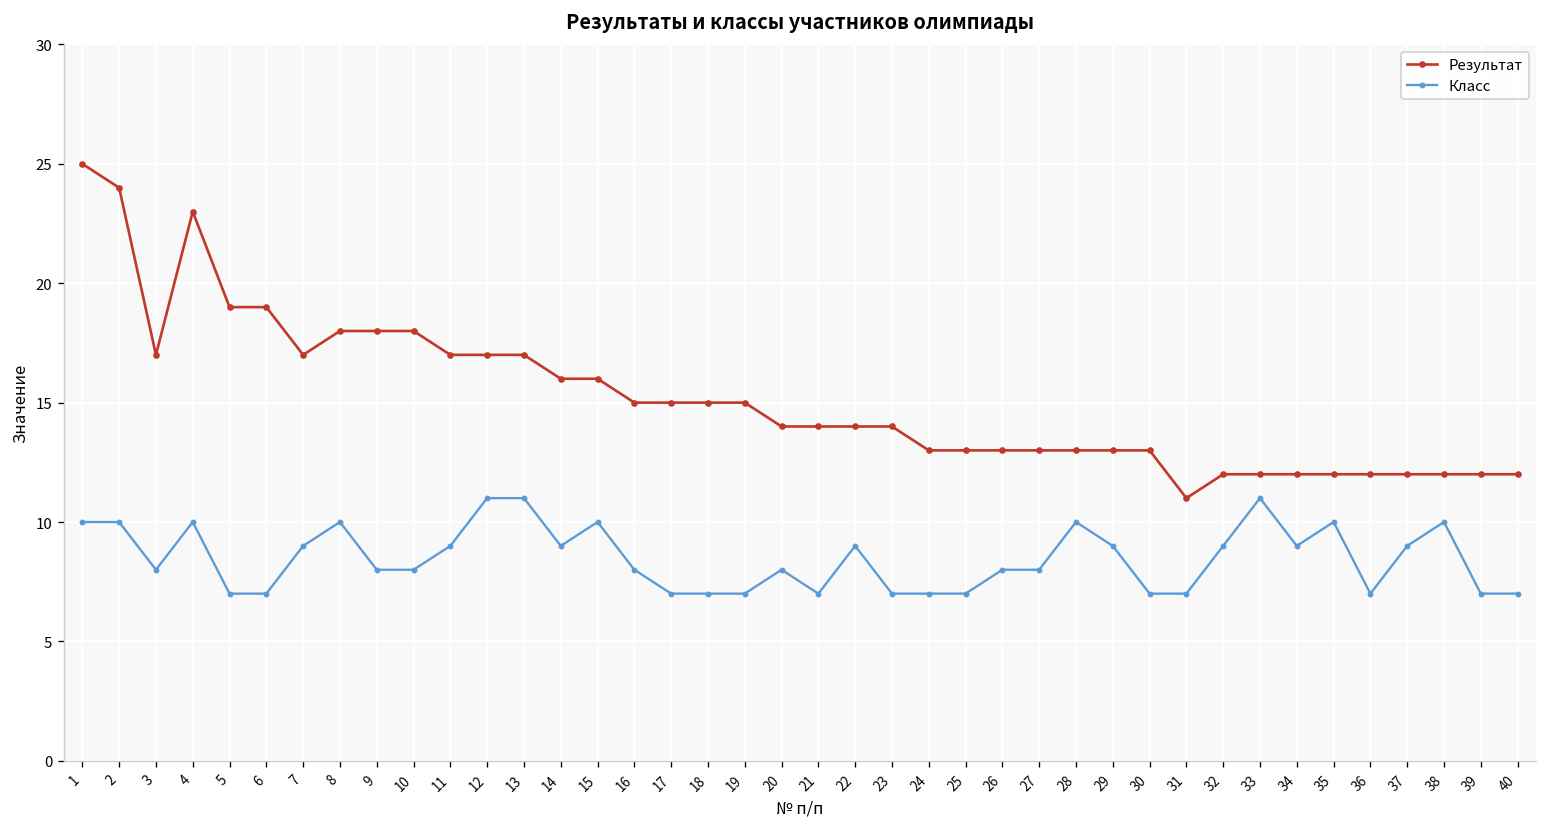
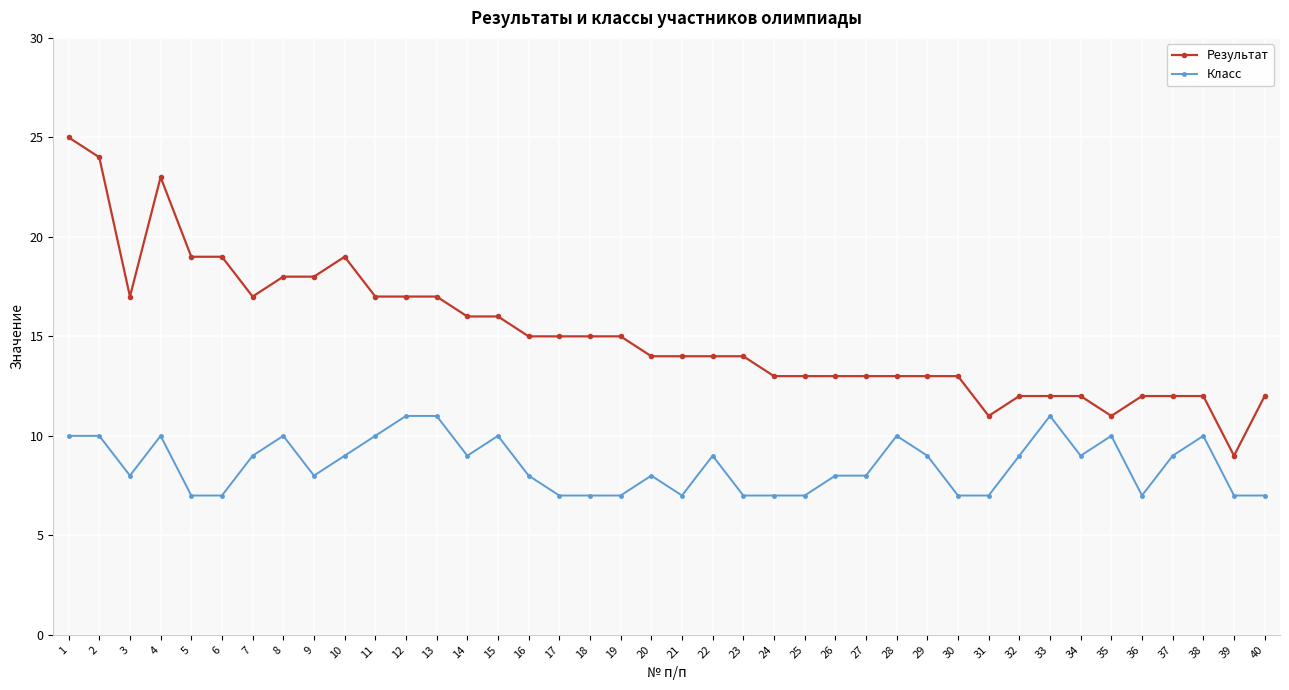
  {
    "Результат": {
      "1": 25,
      "2": 24,
      "3": 17,
      "4": 23,
      "5": 19,
      "6": 19,
      "7": 17,
      "8": 18,
      "9": 18,
-     "10": 18,
+     "10": 19,
      "11": 17,
      "12": 17,
      "13": 17,
      "14": 16,
      "15": 16,
      "16": 15,
      "17": 15,
      "18": 15,
      "19": 15,
      "20": 14,
      "21": 14,
      "22": 14,
      "23": 14,
      "24": 13,
      "25": 13,
      "26": 13,
      "27": 13,
      "28": 13,
      "29": 13,
      "30": 13,
      "31": 11,
      "32": 12,
      "33": 12,
      "34": 12,
-     "35": 12,
+     "35": 11,
      "36": 12,
      "37": 12,
      "38": 12,
-     "39": 12,
+     "39": 9,
      "40": 12
    },
    "Класс": {
      "1": 10,
      "2": 10,
      "3": 8,
      "4": 10,
      "5": 7,
      "6": 7,
      "7": 9,
      "8": 10,
      "9": 8,
-     "10": 8,
-     "11": 9,
+     "10": 9,
+     "11": 10,
      "12": 11,
      "13": 11,
      "14": 9,
      "15": 10,
      "16": 8,
      "17": 7,
      "18": 7,
      "19": 7,
      "20": 8,
      "21": 7,
      "22": 9,
      "23": 7,
      "24": 7,
      "25": 7,
      "26": 8,
      "27": 8,
      "28": 10,
      "29": 9,
      "30": 7,
      "31": 7,
      "32": 9,
      "33": 11,
      "34": 9,
      "35": 10,
      "36": 7,
      "37": 9,
      "38": 10,
      "39": 7,
      "40": 7
    }
  }
